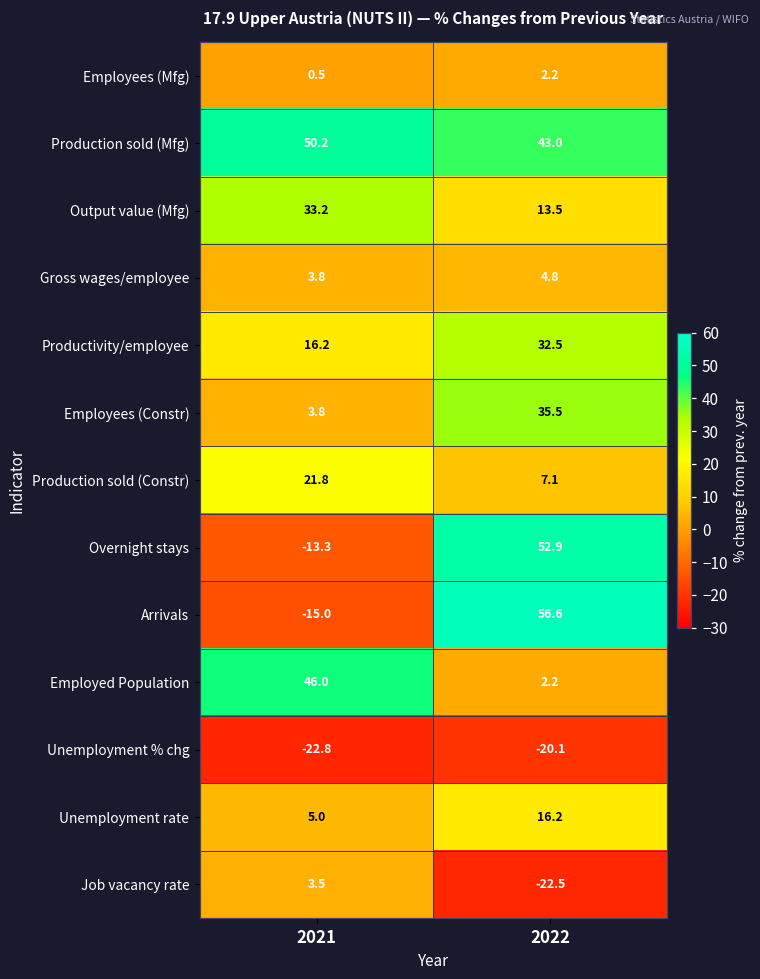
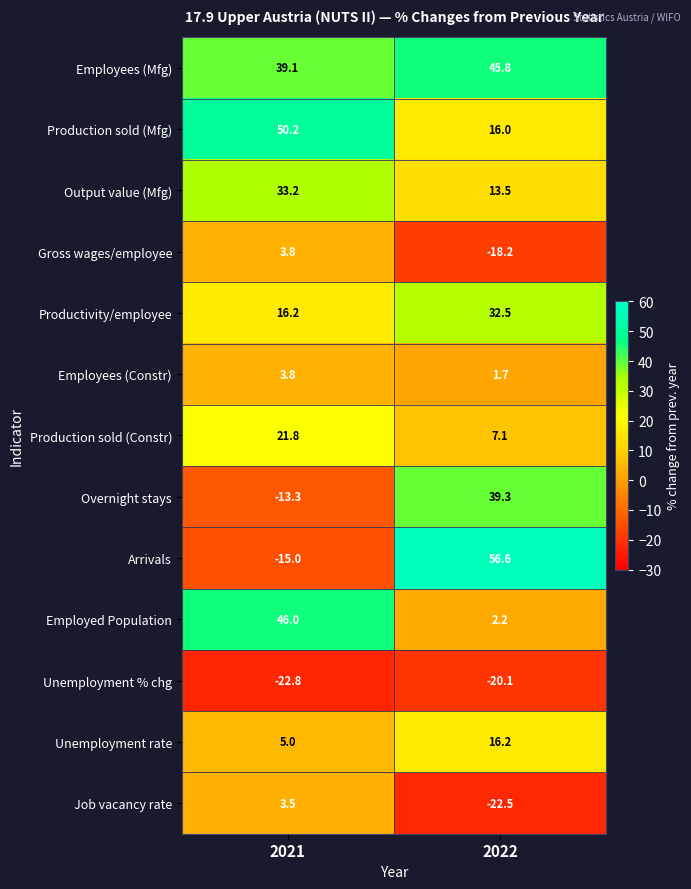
  {
    "Employees (Mfg)": {
-     "2021": 0.5,
-     "2022": 2.2
+     "2021": 39.1,
+     "2022": 45.8
    },
    "Production sold (Mfg)": {
      "2021": 50.2,
-     "2022": 43.0
+     "2022": 16.0
    },
    "Output value (Mfg)": {
      "2021": 33.2,
      "2022": 13.5
    },
    "Gross wages/employee": {
      "2021": 3.8,
-     "2022": 4.8
+     "2022": -18.2
    },
    "Productivity/employee": {
      "2021": 16.2,
      "2022": 32.5
    },
    "Employees (Constr)": {
      "2021": 3.8,
-     "2022": 35.5
+     "2022": 1.7
    },
    "Production sold (Constr)": {
      "2021": 21.8,
      "2022": 7.1
    },
    "Overnight stays": {
      "2021": -13.3,
-     "2022": 52.9
+     "2022": 39.3
    },
    "Arrivals": {
      "2021": -15.0,
      "2022": 56.6
    },
    "Employed Population": {
      "2021": 46.0,
      "2022": 2.2
    },
    "Unemployment % chg": {
      "2021": -22.8,
      "2022": -20.1
    },
    "Unemployment rate": {
      "2021": 5.0,
      "2022": 16.2
    },
    "Job vacancy rate": {
      "2021": 3.5,
      "2022": -22.5
    }
  }
